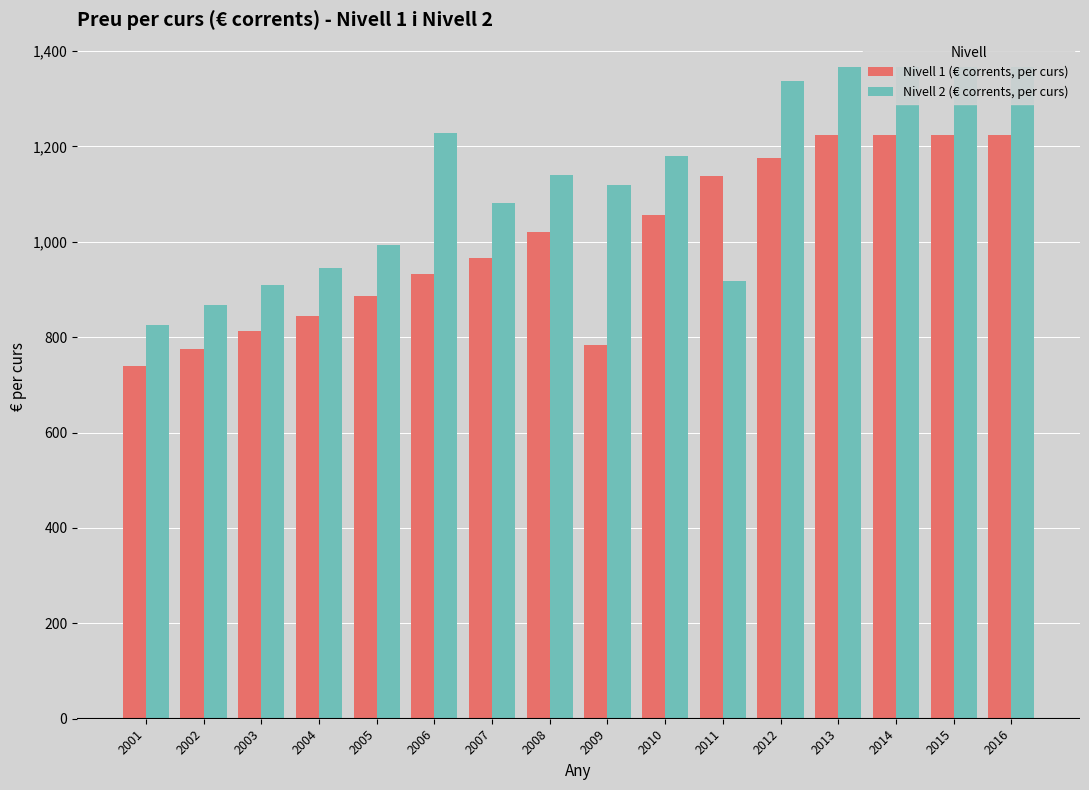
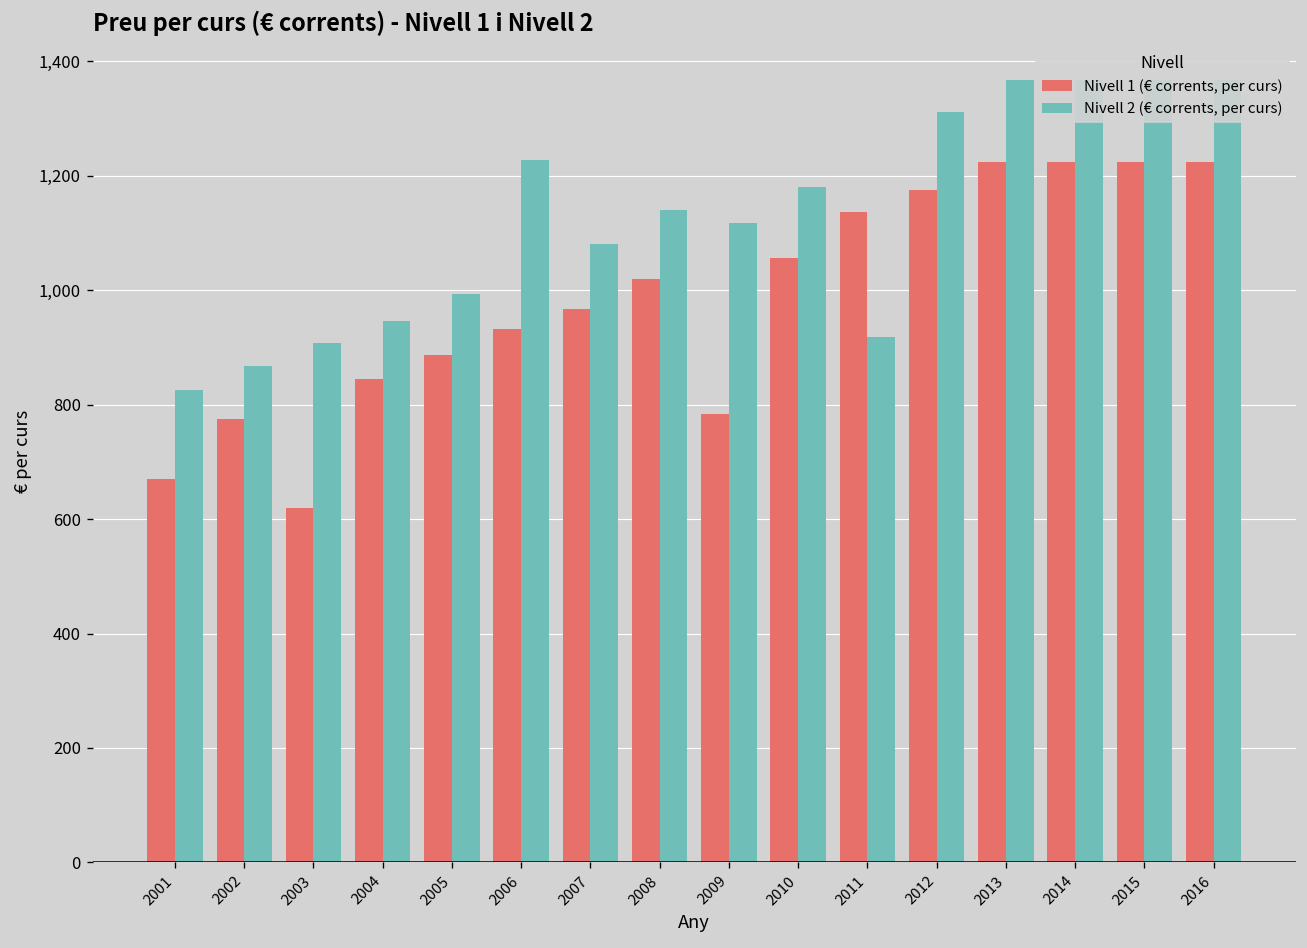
  {
    "Nivell 1 (€ corrents, per curs)": {
-     "2001": "740",
+     "2001": "670",
      "2002": "780",
-     "2003": "810",
+     "2003": "620",
      "2004": "850",
      "2005": "890",
      "2006": "930",
      "2007": "970",
      "2008": "1,020",
      "2009": "780",
      "2010": "1,060",
      "2011": "1,140",
      "2012": "1,170",
      "2013": "1,220",
      "2014": "1,220",
      "2015": "1,220",
      "2016": "1,220"
    },
    "Nivell 2 (€ corrents, per curs)": {
      "2001": "830",
      "2002": "870",
      "2003": "910",
      "2004": "950",
      "2005": "990",
      "2006": "1,230",
      "2007": "1,080",
      "2008": "1,140",
      "2009": "1,120",
      "2010": "1,180",
      "2011": "920",
-     "2012": "1,340",
+     "2012": "1,310",
      "2013": "1,370"
    }
  }
